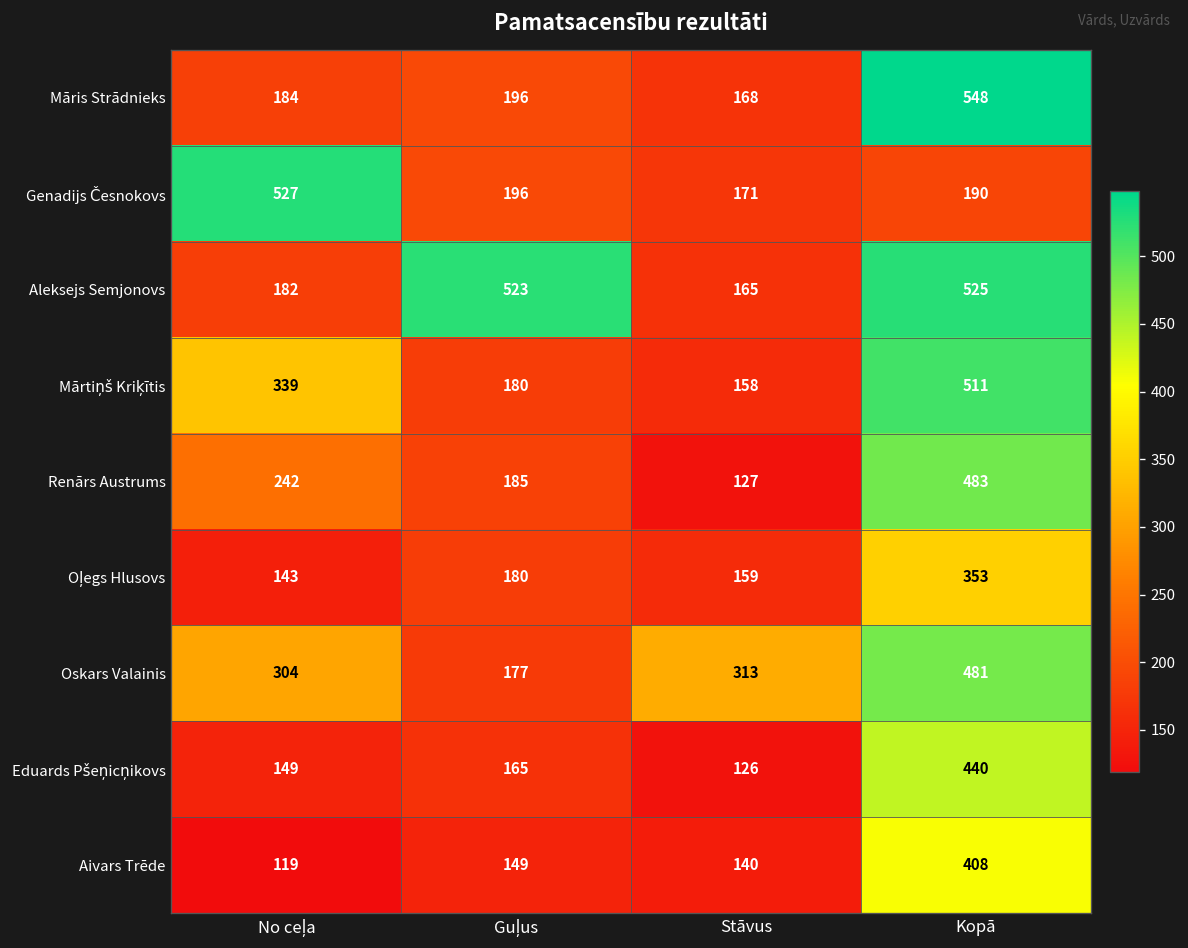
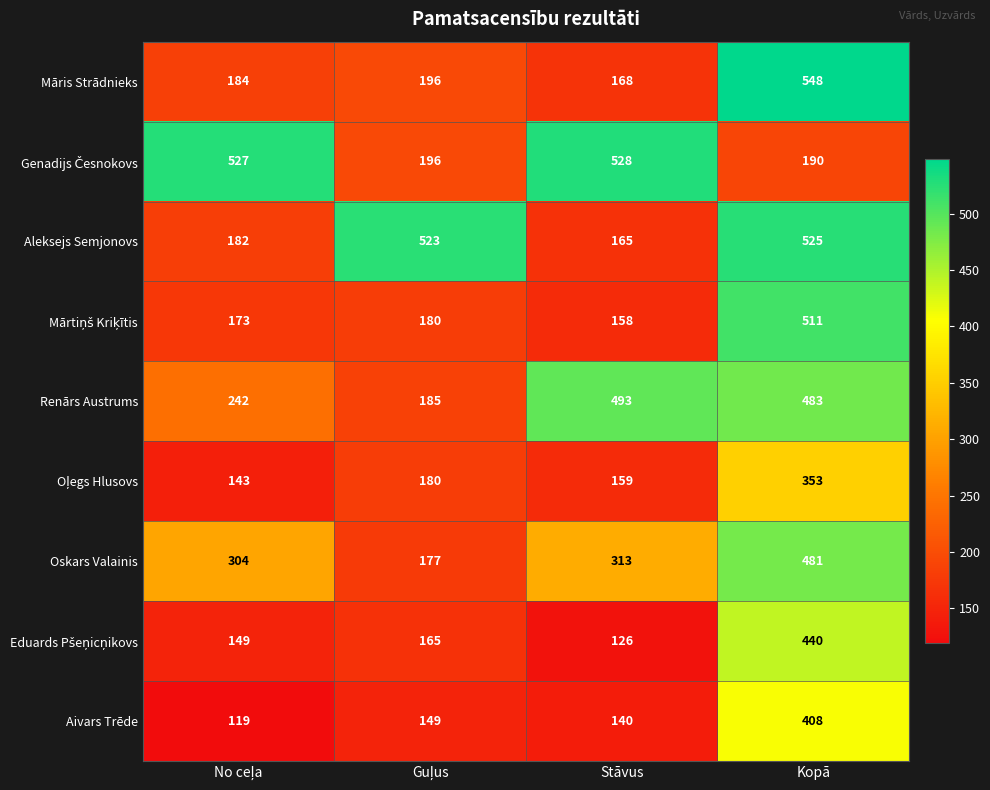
  {
    "Māris Strādnieks": {
      "No ceļa": 184,
      "Guļus": 196,
      "Stāvus": 168,
      "Kopā": 548
    },
    "Genadijs Česnokovs": {
      "No ceļa": 527,
      "Guļus": 196,
-     "Stāvus": 171,
+     "Stāvus": 528,
      "Kopā": 190
    },
    "Aleksejs Semjonovs": {
      "No ceļa": 182,
      "Guļus": 523,
      "Stāvus": 165,
      "Kopā": 525
    },
    "Mārtiņš Kriķītis": {
-     "No ceļa": 339,
+     "No ceļa": 173,
      "Guļus": 180,
      "Stāvus": 158,
      "Kopā": 511
    },
    "Renārs Austrums": {
      "No ceļa": 242,
      "Guļus": 185,
-     "Stāvus": 127,
+     "Stāvus": 493,
      "Kopā": 483
    },
    "Oļegs Hlusovs": {
      "No ceļa": 143,
      "Guļus": 180,
      "Stāvus": 159,
      "Kopā": 353
    },
    "Oskars Valainis": {
      "No ceļa": 304,
      "Guļus": 177,
      "Stāvus": 313,
      "Kopā": 481
    },
    "Eduards Pšeņicņikovs": {
      "No ceļa": 149,
      "Guļus": 165,
      "Stāvus": 126,
      "Kopā": 440
    },
    "Aivars Trēde": {
      "No ceļa": 119,
      "Guļus": 149,
      "Stāvus": 140,
      "Kopā": 408
    }
  }
